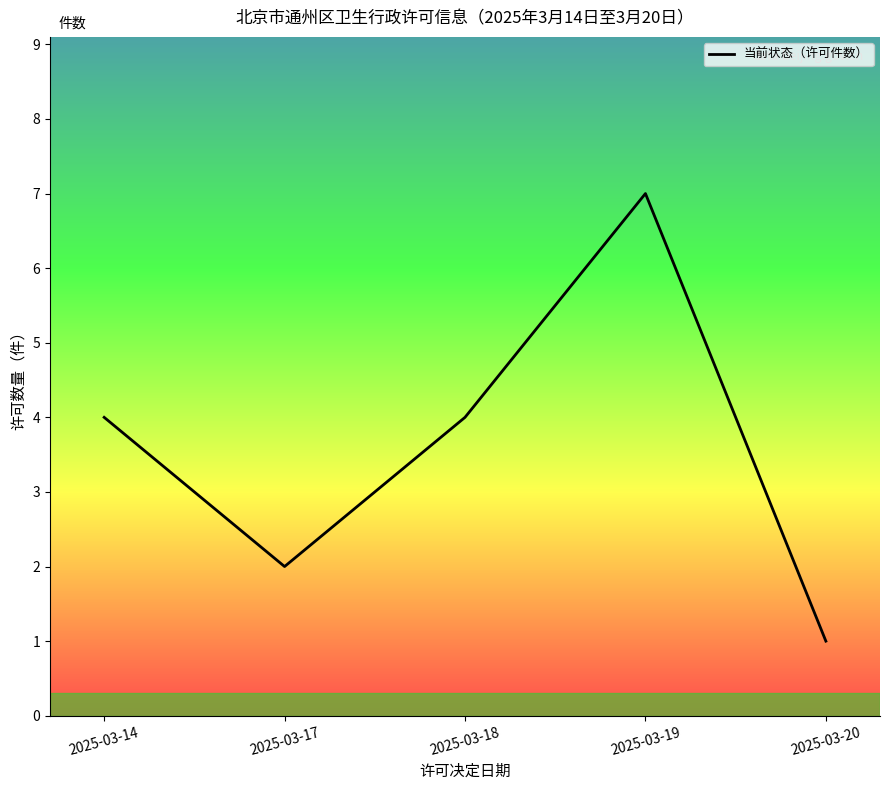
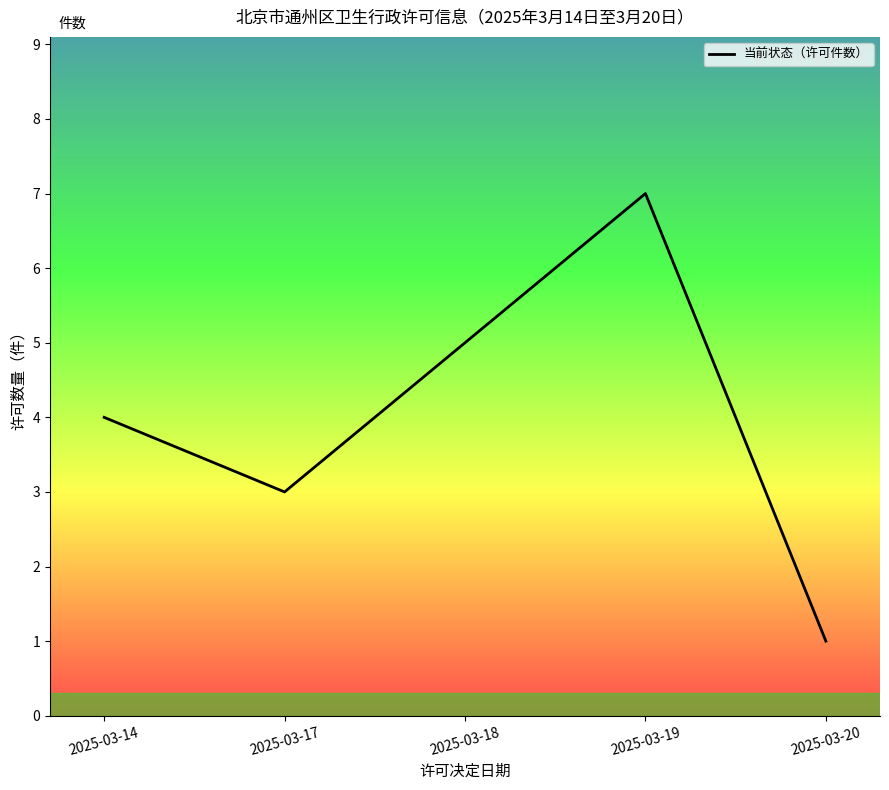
  {
    "2025-03-14": 4,
-   "2025-03-17": 2,
-   "2025-03-18": 4,
+   "2025-03-17": 3,
+   "2025-03-18": 5,
    "2025-03-19": 7,
    "2025-03-20": 1
  }
